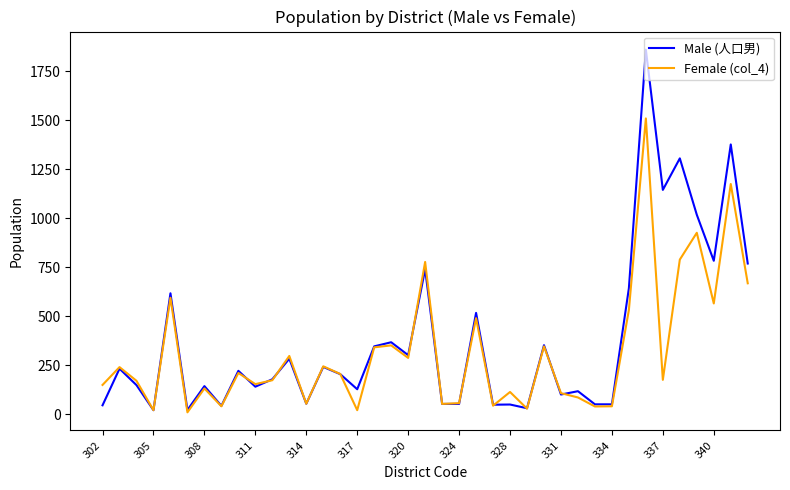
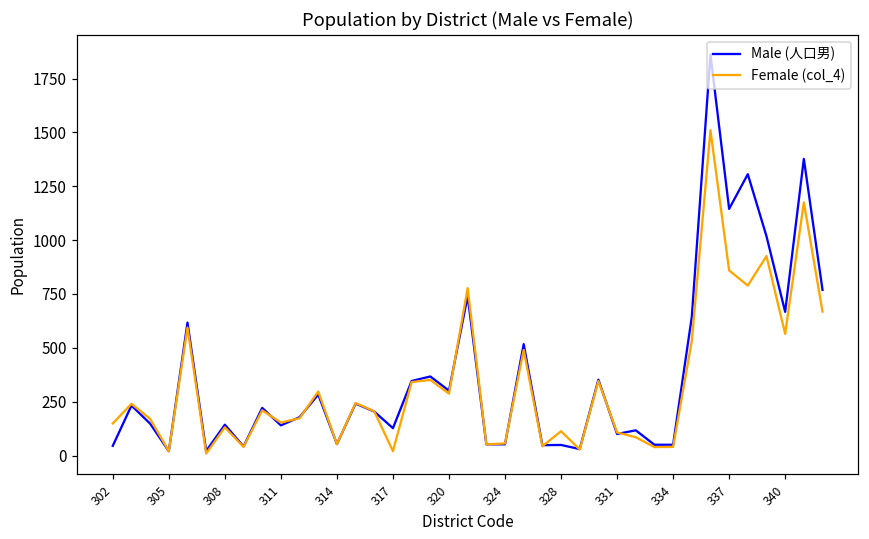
  {
    "Male (人口男)": {
      "302": 50,
      "311": 140,
      "317": 130,
      "320": 300,
      "328": 50,
      "337": 1150,
-     "340": 780
+     "340": 670
    },
    "Female (col_4)": {
      "302": 150,
      "311": 150,
      "317": 20,
      "320": 290,
      "328": 110,
-     "337": 180,
+     "337": 860,
      "340": 570
    }
  }
